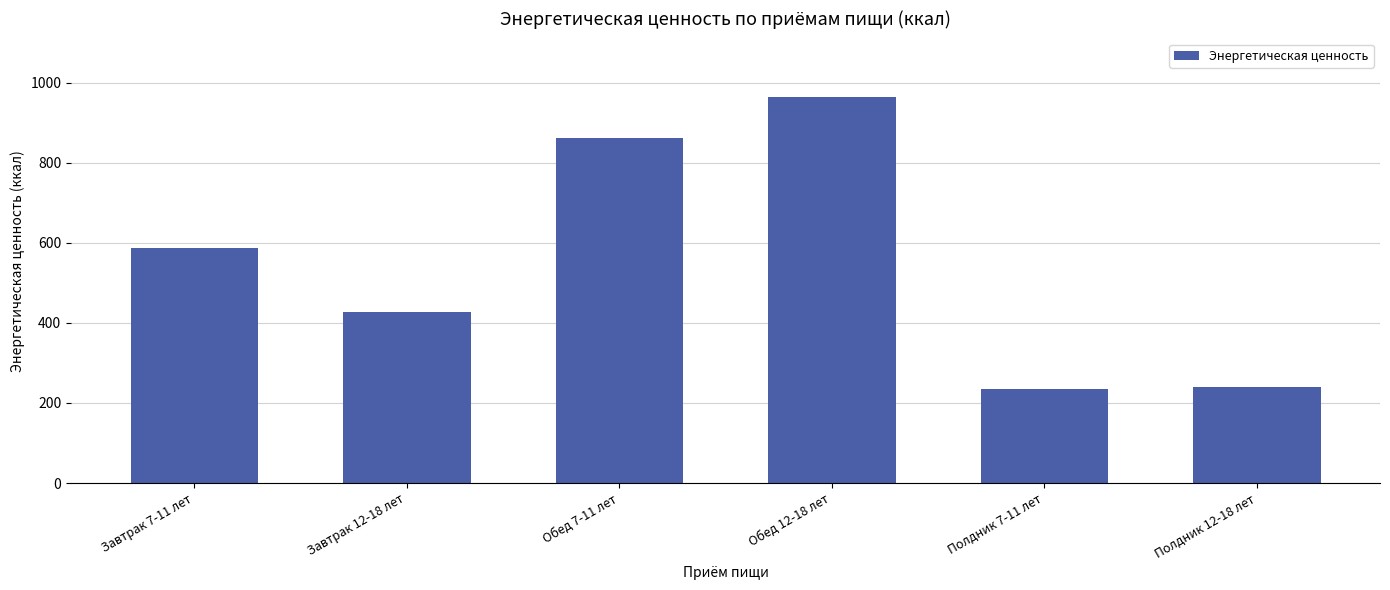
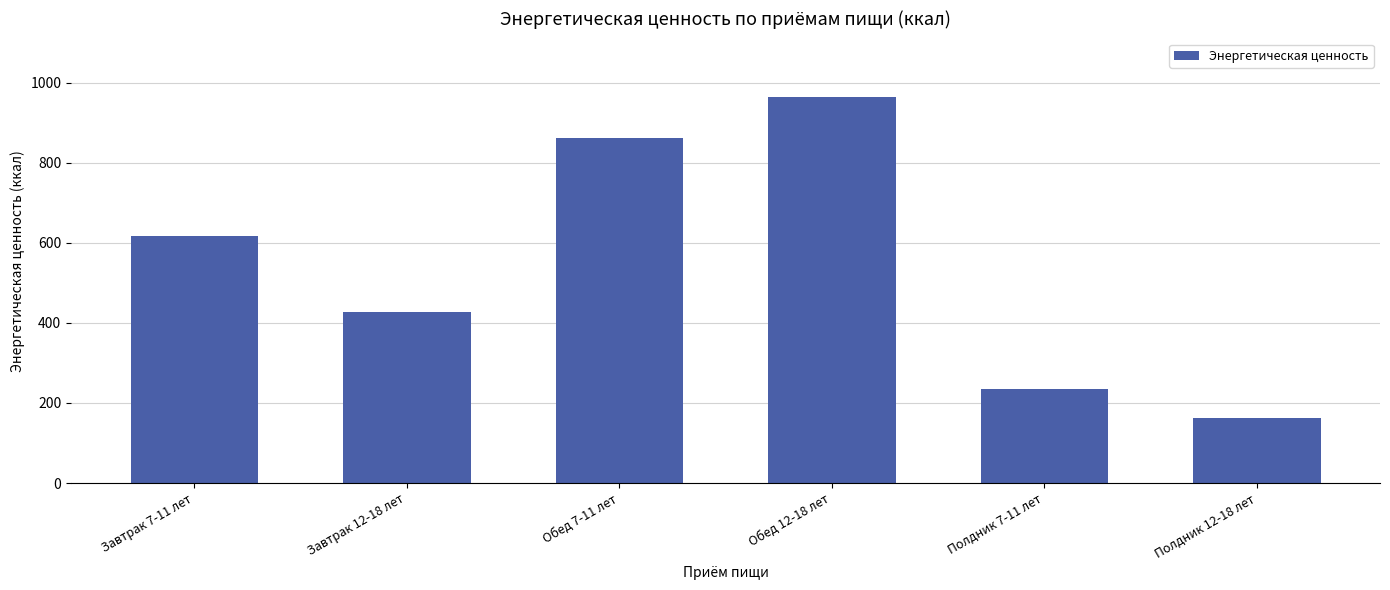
  {
-   "Завтрак 7-11 лет": 590,
+   "Завтрак 7-11 лет": 620,
    "Завтрак 12-18 лет": 430,
    "Обед 7-11 лет": 860,
    "Обед 12-18 лет": 970,
    "Полдник 7-11 лет": 240,
-   "Полдник 12-18 лет": 240
+   "Полдник 12-18 лет": 160
  }
